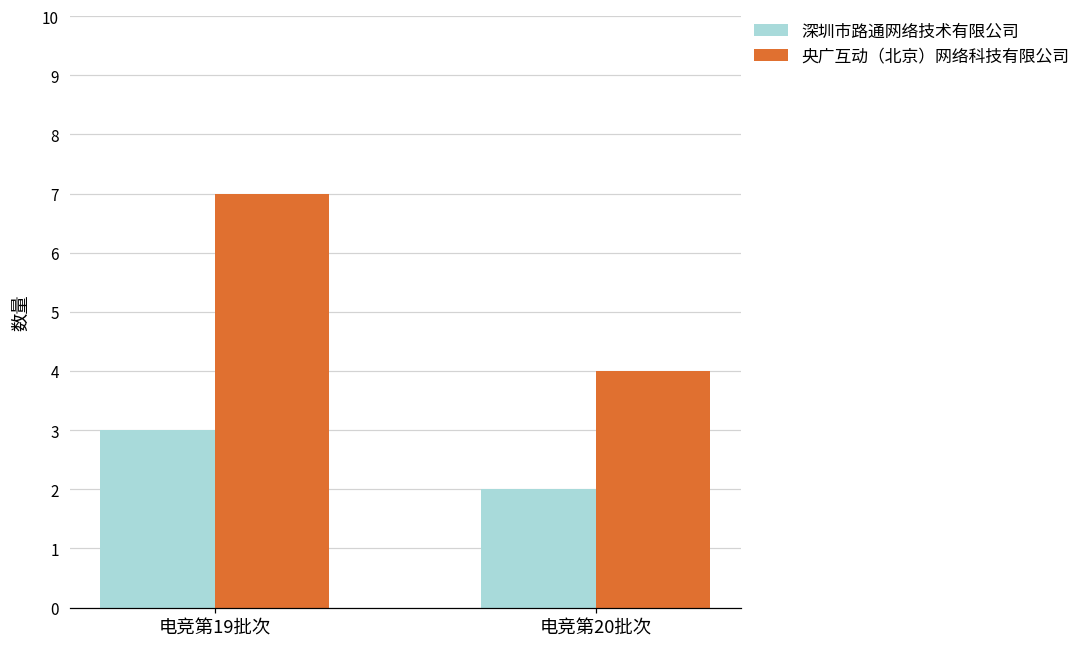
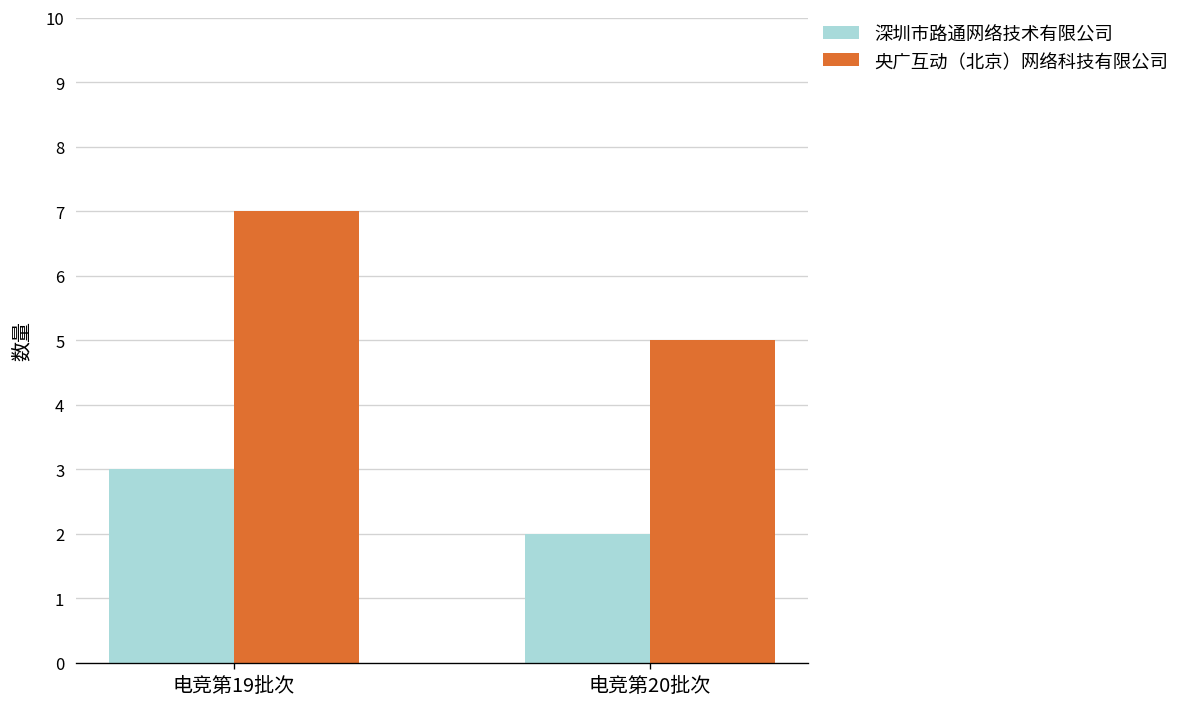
  {
    "深圳市路通网络技术有限公司": {
      "电竞第19批次": 3,
      "电竞第20批次": 2
    },
    "央广互动（北京）网络科技有限公司": {
      "电竞第19批次": 7,
-     "电竞第20批次": 4
+     "电竞第20批次": 5
    }
  }
